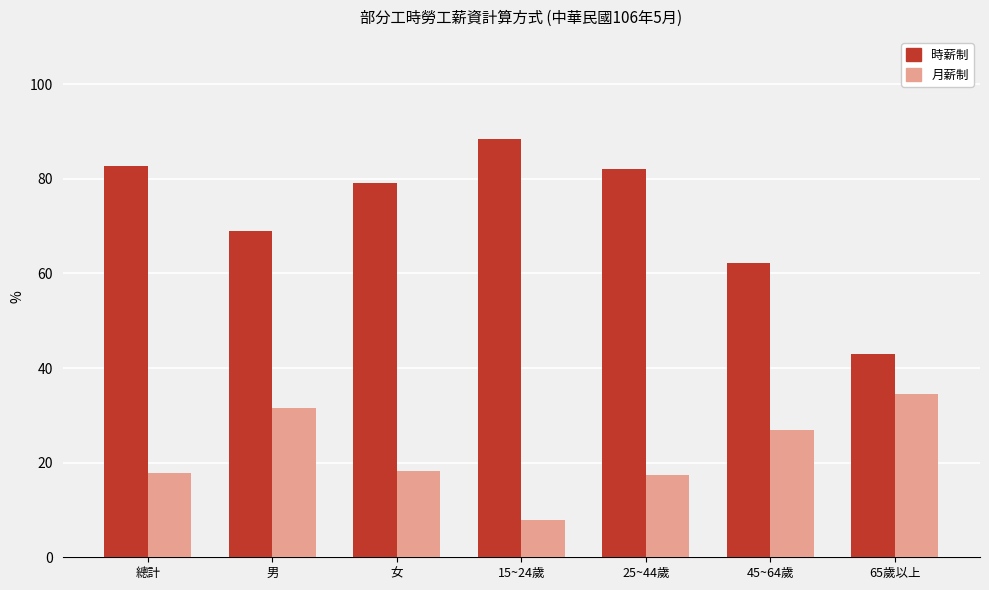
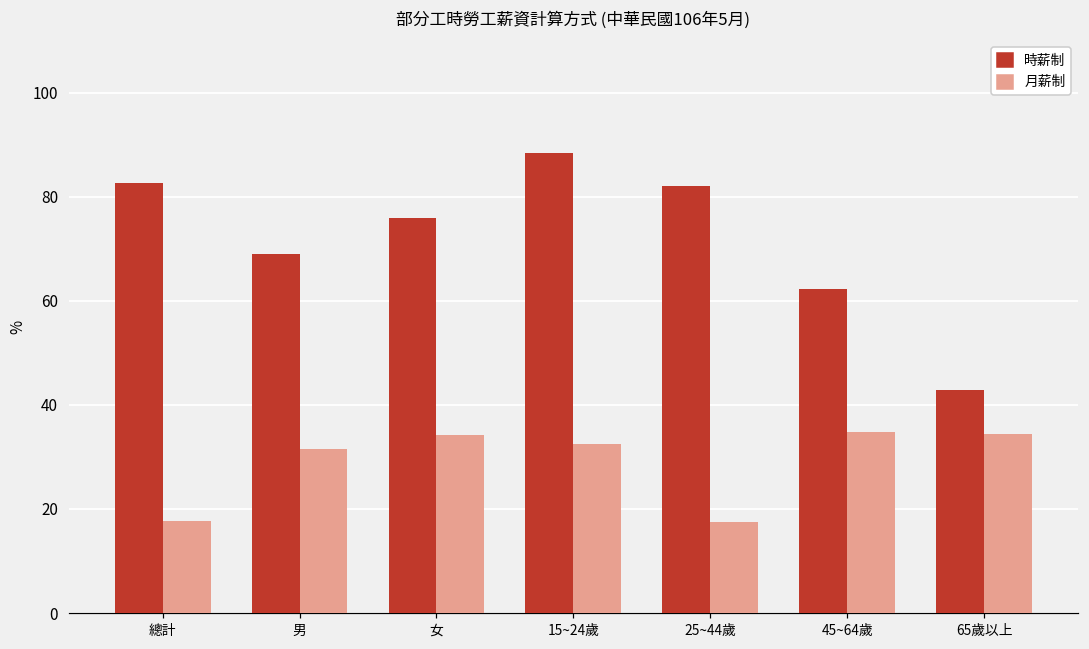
  {
    "時薪制": {
      "總計": 83,
      "男": 69,
-     "女": 79,
+     "女": 76,
      "15~24歲": 88,
      "25~44歲": 82,
      "45~64歲": 62,
      "65歲以上": 43
    },
    "月薪制": {
      "總計": 18,
      "男": 32,
-     "女": 18,
-     "15~24歲": 8,
+     "女": 34,
+     "15~24歲": 32,
      "25~44歲": 17,
-     "45~64歲": 27,
+     "45~64歲": 35,
      "65歲以上": 34
    }
  }
